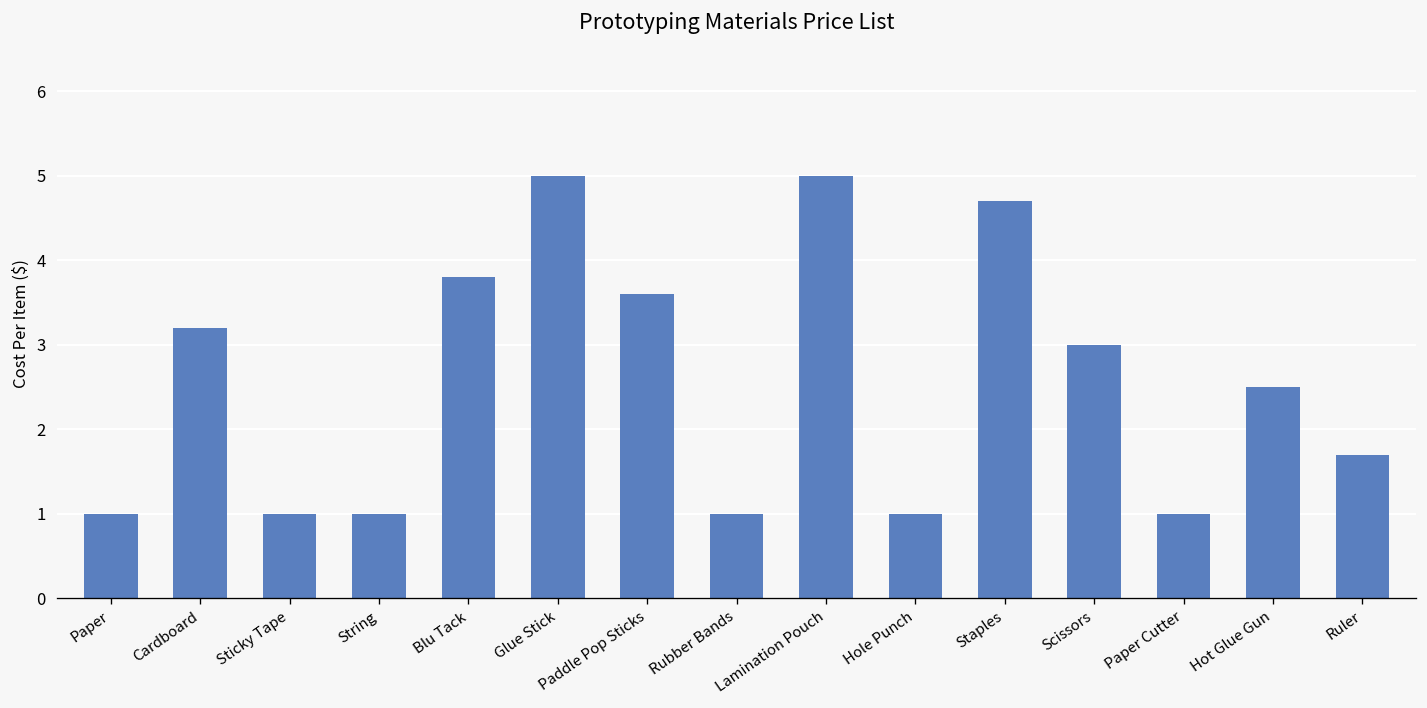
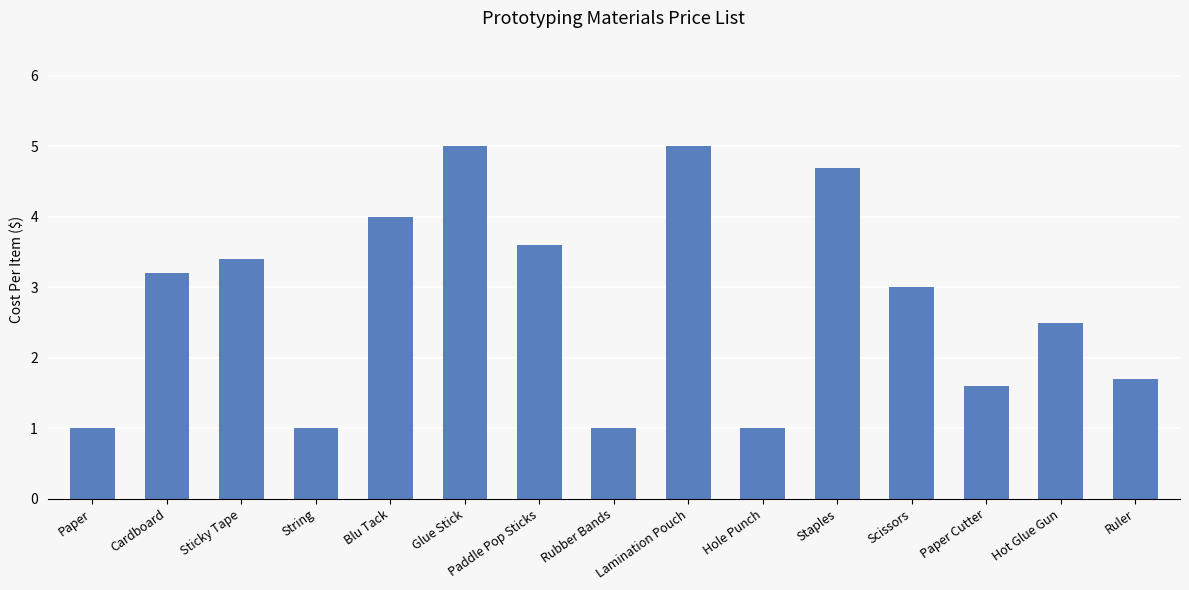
  {
    "Paper": 1.0,
    "Cardboard": 3.2,
-   "Sticky Tape": 1.0,
+   "Sticky Tape": 3.4,
    "String": 1.0,
-   "Blu Tack": 3.8,
+   "Blu Tack": 4.0,
    "Glue Stick": 5.0,
    "Paddle Pop Sticks": 3.6,
    "Rubber Bands": 1.0,
    "Lamination Pouch": 5.0,
    "Hole Punch": 1.0,
    "Staples": 4.7,
    "Scissors": 3.0,
-   "Paper Cutter": 1.0,
+   "Paper Cutter": 1.6,
    "Hot Glue Gun": 2.5,
    "Ruler": 1.7
  }
